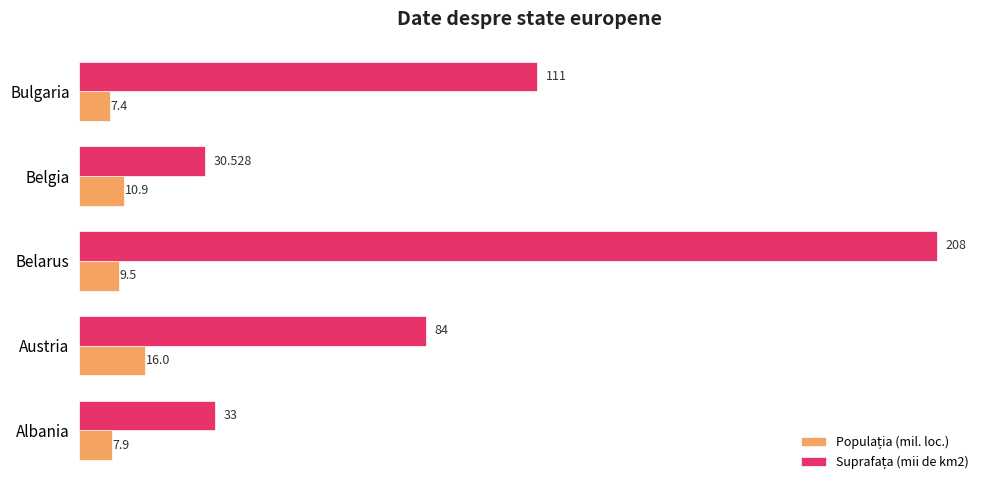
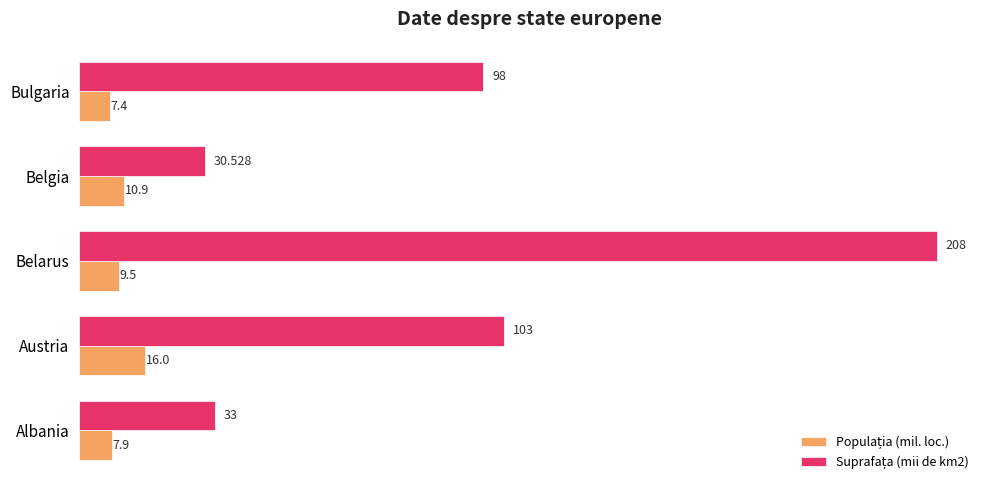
  {
    "Populația (mil. loc.)": {
      "Bulgaria": 7.4,
      "Belgia": 10.9,
      "Belarus": 9.5,
      "Austria": 16.0,
      "Albania": 7.9
    },
    "Suprafața (mii de km2)": {
-     "Bulgaria": 111,
+     "Bulgaria": 98,
      "Belgia": 30.528,
      "Belarus": 208,
-     "Austria": 84,
+     "Austria": 103,
      "Albania": 33
    }
  }
